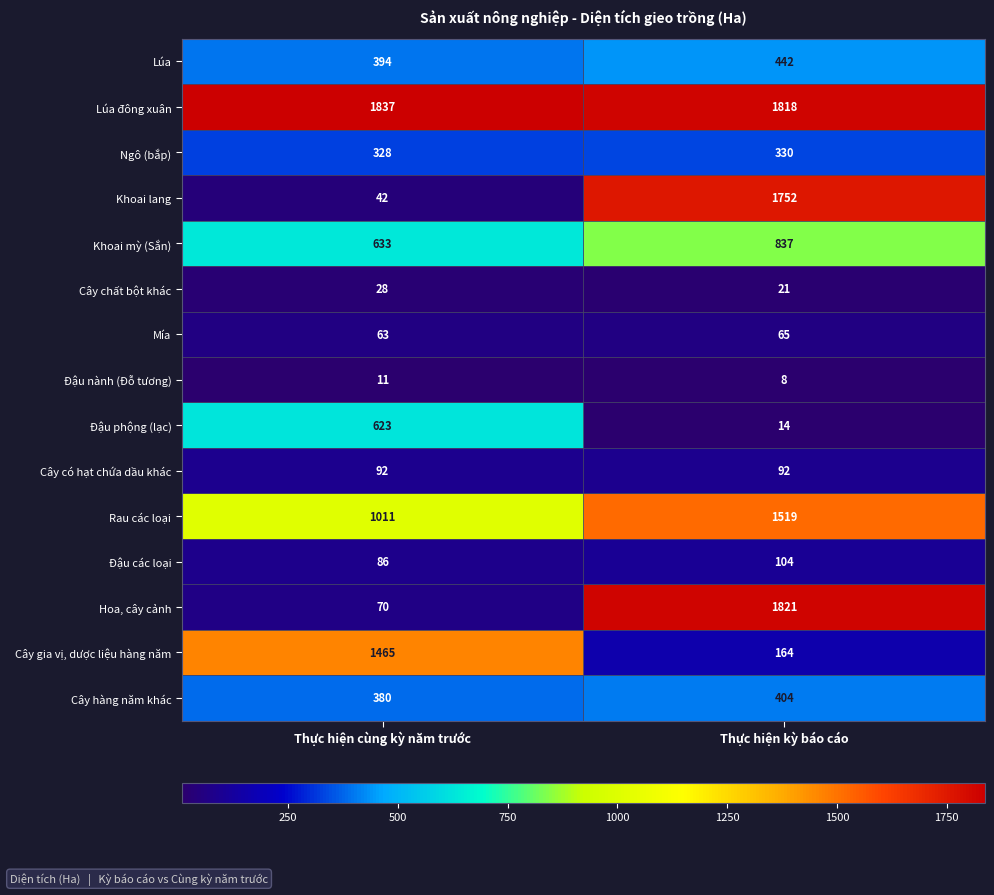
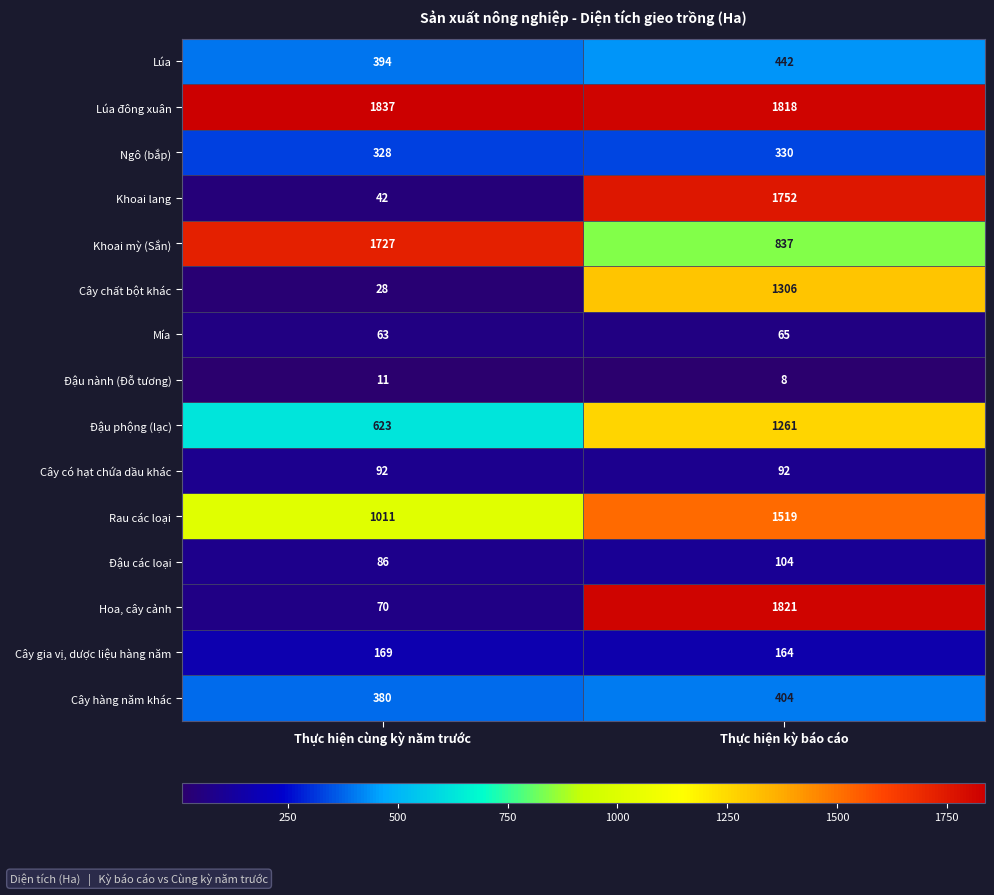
  {
    "Lúa": {
      "Thực hiện cùng kỳ năm trước": 394,
      "Thực hiện kỳ báo cáo": 442
    },
    "Lúa đông xuân": {
      "Thực hiện cùng kỳ năm trước": 1837,
      "Thực hiện kỳ báo cáo": 1818
    },
    "Ngô (bắp)": {
      "Thực hiện cùng kỳ năm trước": 328,
      "Thực hiện kỳ báo cáo": 330
    },
    "Khoai lang": {
      "Thực hiện cùng kỳ năm trước": 42,
      "Thực hiện kỳ báo cáo": 1752
    },
    "Khoai mỳ (Sắn)": {
-     "Thực hiện cùng kỳ năm trước": 633,
+     "Thực hiện cùng kỳ năm trước": 1727,
      "Thực hiện kỳ báo cáo": 837
    },
    "Cây chất bột khác": {
      "Thực hiện cùng kỳ năm trước": 28,
-     "Thực hiện kỳ báo cáo": 21
+     "Thực hiện kỳ báo cáo": 1306
    },
    "Mía": {
      "Thực hiện cùng kỳ năm trước": 63,
      "Thực hiện kỳ báo cáo": 65
    },
    "Đậu nành (Đỗ tương)": {
      "Thực hiện cùng kỳ năm trước": 11,
      "Thực hiện kỳ báo cáo": 8
    },
    "Đậu phộng (lạc)": {
      "Thực hiện cùng kỳ năm trước": 623,
-     "Thực hiện kỳ báo cáo": 14
+     "Thực hiện kỳ báo cáo": 1261
    },
    "Cây có hạt chứa dầu khác": {
      "Thực hiện cùng kỳ năm trước": 92,
      "Thực hiện kỳ báo cáo": 92
    },
    "Rau các loại": {
      "Thực hiện cùng kỳ năm trước": 1011,
      "Thực hiện kỳ báo cáo": 1519
    },
    "Đậu các loại": {
      "Thực hiện cùng kỳ năm trước": 86,
      "Thực hiện kỳ báo cáo": 104
    },
    "Hoa, cây cảnh": {
      "Thực hiện cùng kỳ năm trước": 70,
      "Thực hiện kỳ báo cáo": 1821
    },
    "Cây gia vị, dược liệu hàng năm": {
-     "Thực hiện cùng kỳ năm trước": 1465,
+     "Thực hiện cùng kỳ năm trước": 169,
      "Thực hiện kỳ báo cáo": 164
    },
    "Cây hàng năm khác": {
      "Thực hiện cùng kỳ năm trước": 380,
      "Thực hiện kỳ báo cáo": 404
    }
  }
